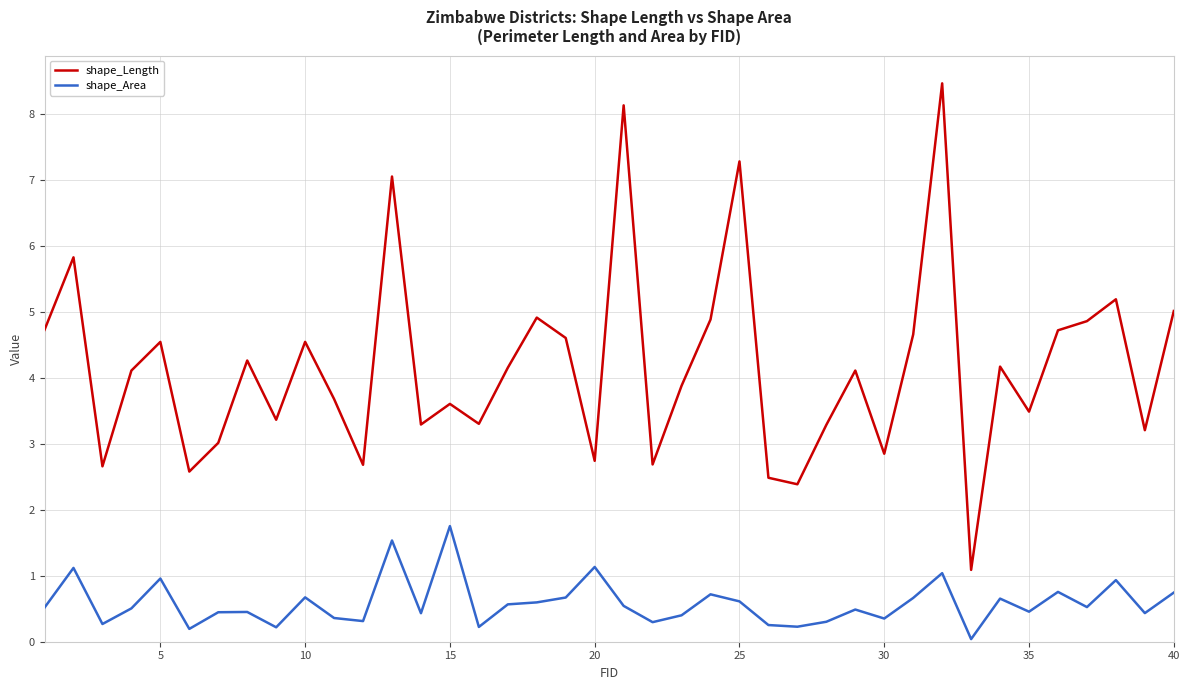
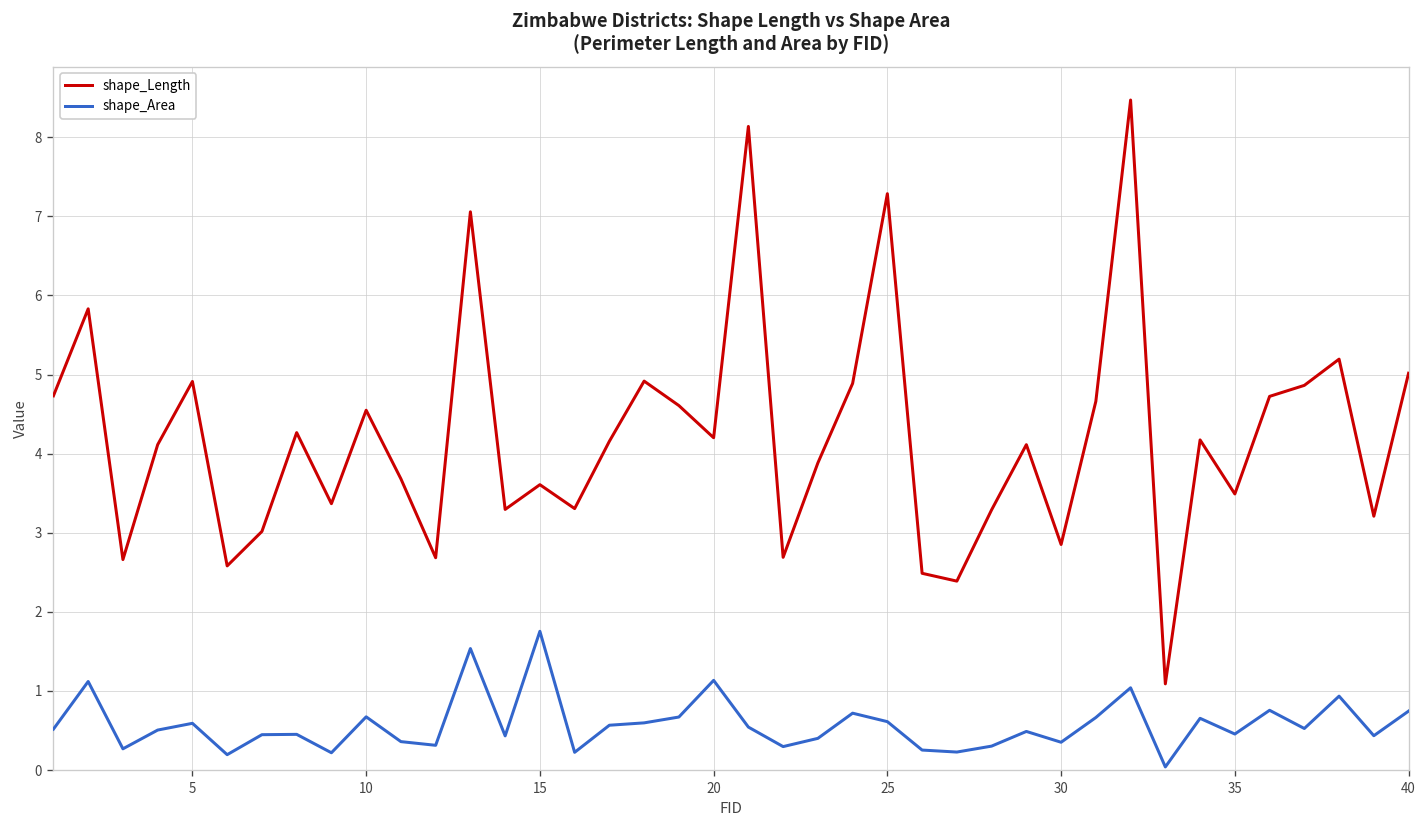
  {
    "shape_Length": {
-     "5": 4.5,
+     "5": 4.9,
      "10": 4.5,
      "15": 3.6,
-     "20": 2.7,
+     "20": 4.2,
      "25": 7.3,
      "30": 2.9,
      "35": 3.5,
      "40": 5.0
    },
    "shape_Area": {
-     "5": 1.0,
+     "5": 0.6,
      "10": 0.7,
      "15": 1.8,
      "20": 1.1,
      "25": 0.6,
      "30": 0.4,
      "35": 0.5,
      "40": 0.7
    }
  }
